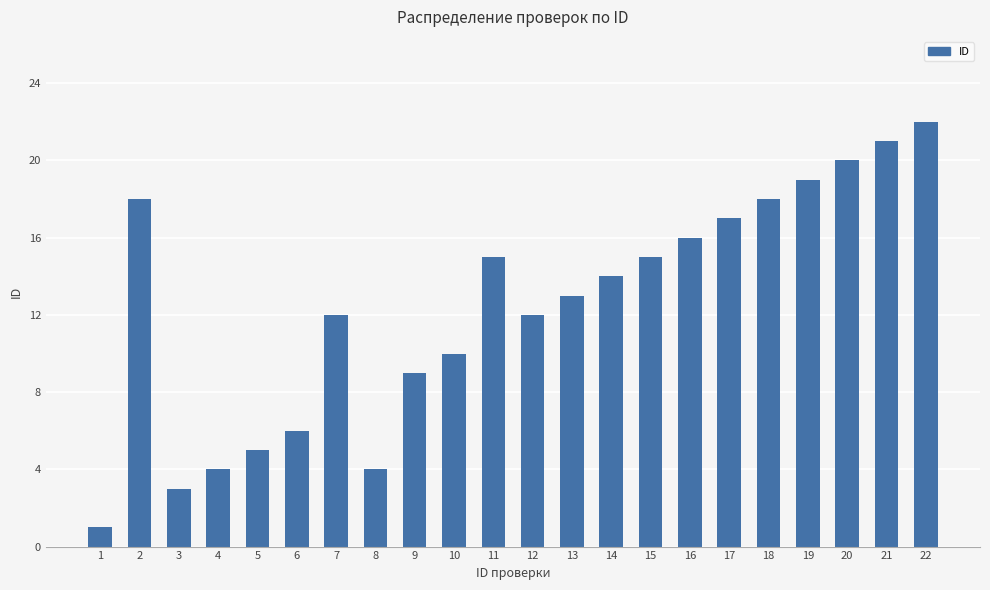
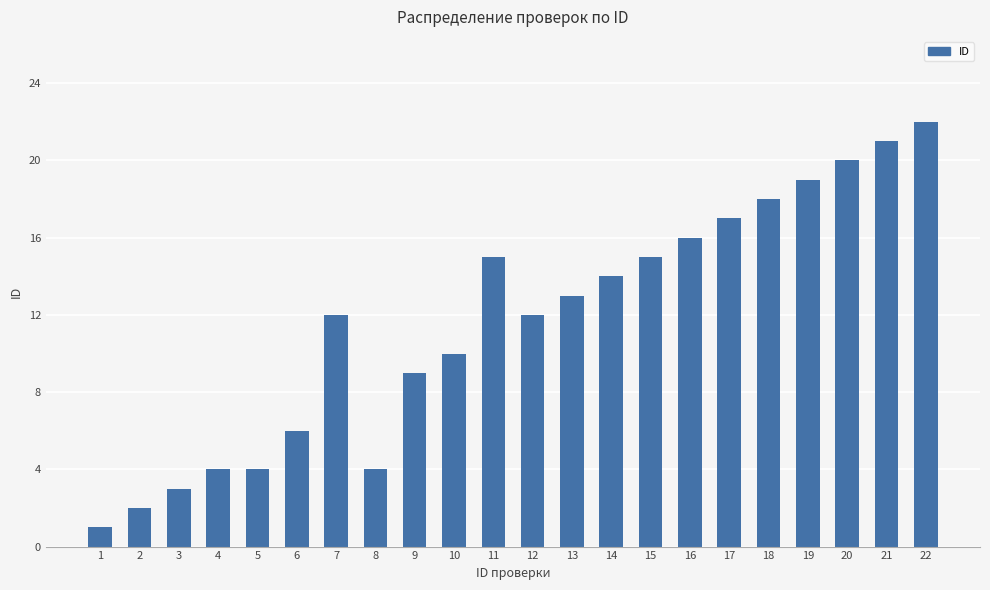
  {
    "1": 1,
-   "2": 18,
+   "2": 2,
    "3": 3,
    "4": 4,
-   "5": 5,
+   "5": 4,
    "6": 6,
    "7": 12,
    "8": 4,
    "9": 9,
    "10": 10,
    "11": 15,
    "12": 12,
    "13": 13,
    "14": 14,
    "15": 15,
    "16": 16,
    "17": 17,
    "18": 18,
    "19": 19,
    "20": 20,
    "21": 21,
    "22": 22
  }
